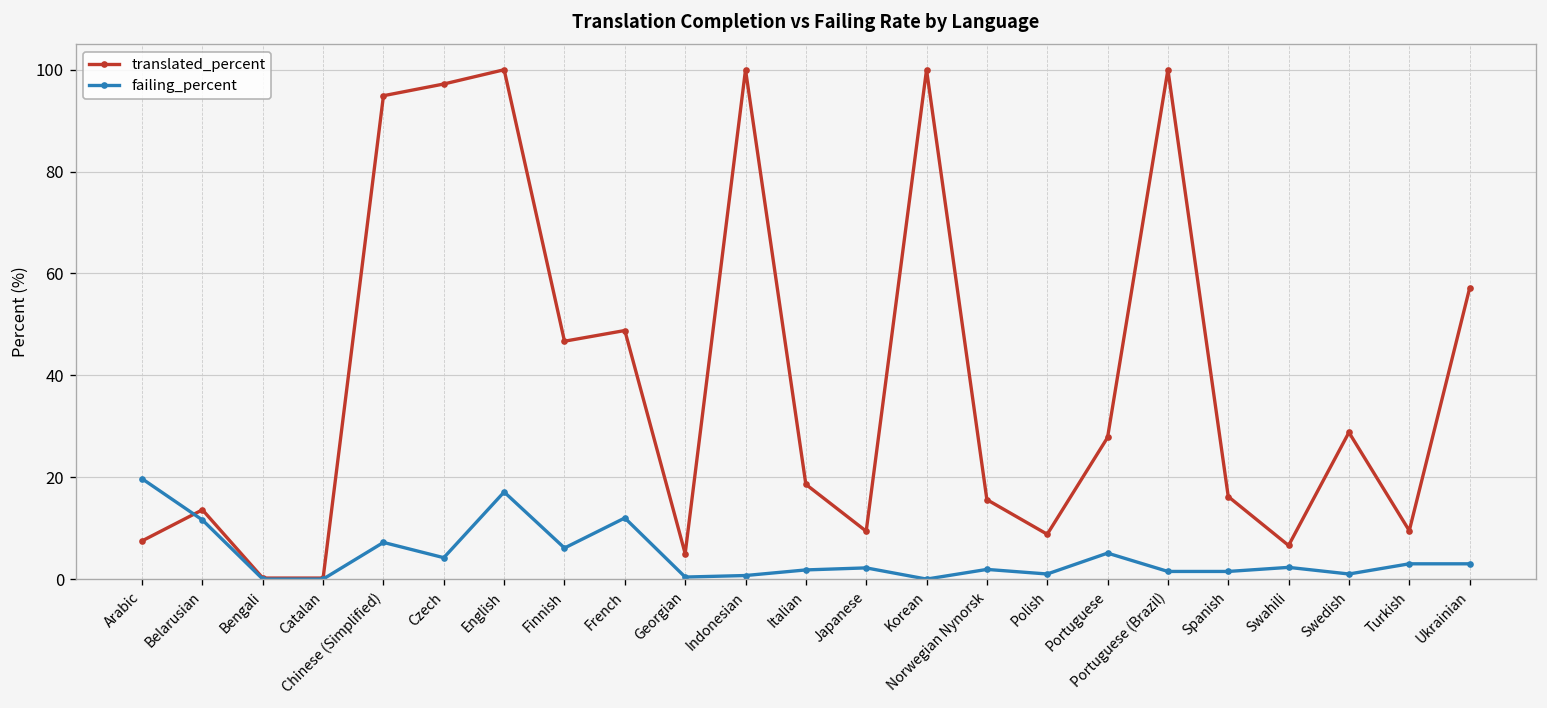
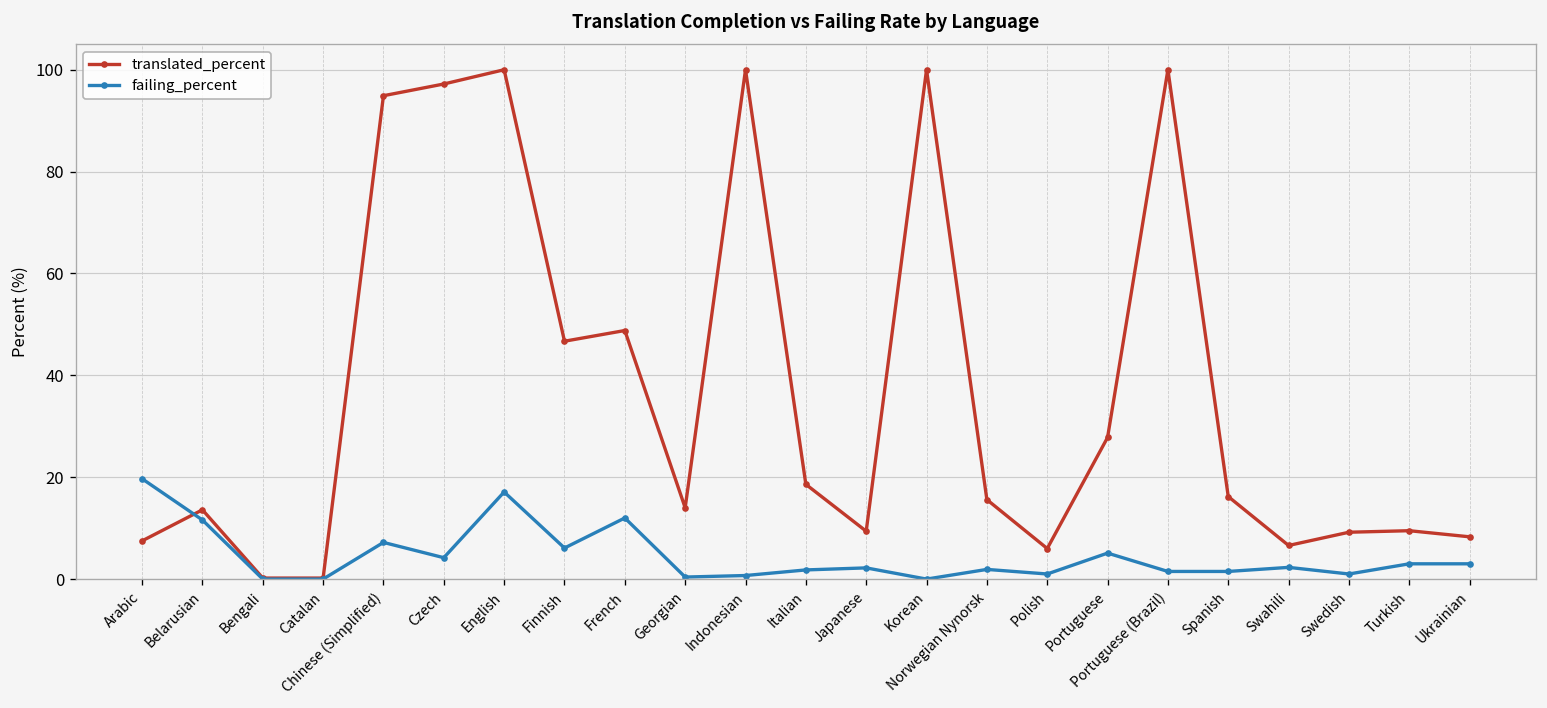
  {
    "translated_percent": {
      "Arabic": 8,
      "Belarusian": 14,
      "Chinese (Simplified)": 95,
      "Czech": 97,
      "English": 100,
      "Finnish": 47,
      "French": 49,
-     "Georgian": 5,
+     "Georgian": 14,
      "Indonesian": 100,
      "Italian": 19,
      "Japanese": 9,
      "Korean": 100,
      "Norwegian Nynorsk": 16,
-     "Polish": 9,
+     "Polish": 6,
      "Portuguese": 28,
      "Portuguese (Brazil)": 100,
      "Spanish": 16,
      "Swahili": 7,
-     "Swedish": 29,
+     "Swedish": 9,
      "Turkish": 10,
-     "Ukrainian": 57
+     "Ukrainian": 8
    },
    "failing_percent": {
      "Arabic": 20,
      "Belarusian": 12,
      "Chinese (Simplified)": 7,
      "Czech": 4,
      "English": 17,
      "Finnish": 6,
      "French": 12,
      "Georgian": 0,
      "Indonesian": 1,
      "Italian": 2,
      "Japanese": 2,
      "Korean": 0,
      "Norwegian Nynorsk": 2,
      "Polish": 1,
      "Portuguese": 5,
      "Portuguese (Brazil)": 2,
      "Spanish": 2,
      "Swahili": 2,
      "Swedish": 1,
      "Turkish": 3,
      "Ukrainian": 3
    }
  }
